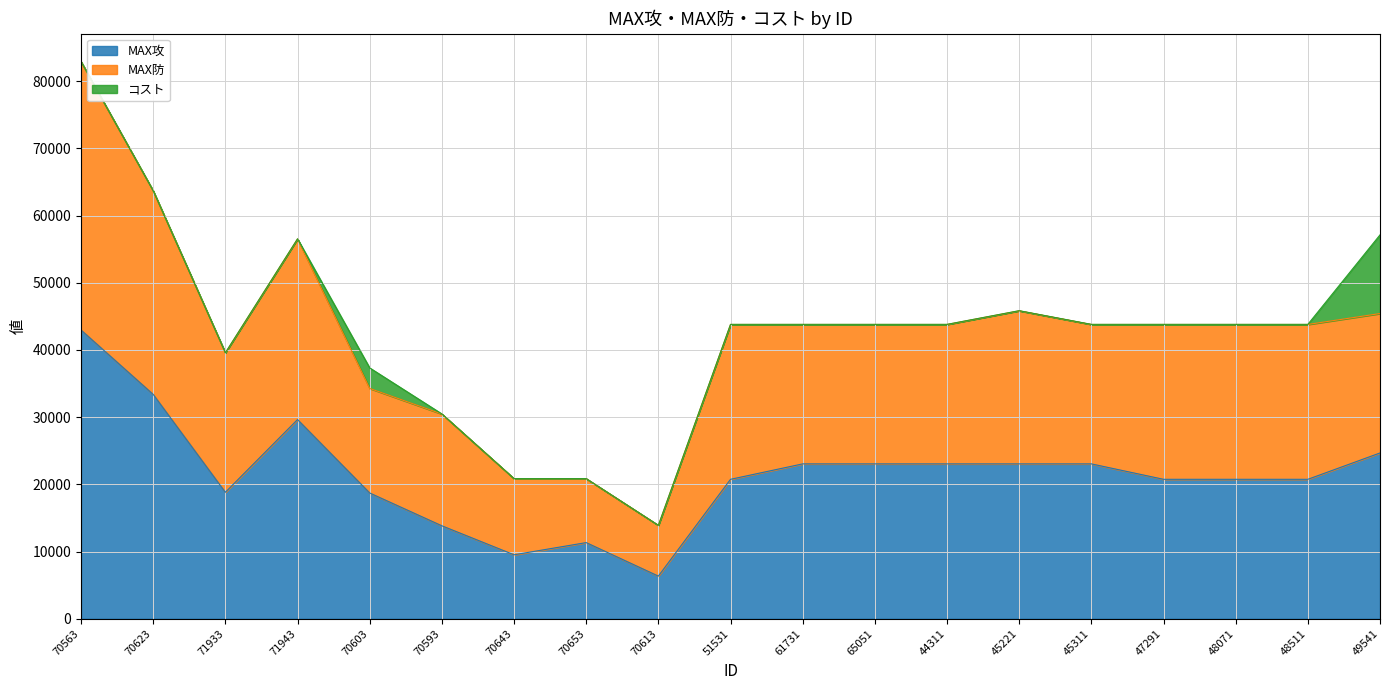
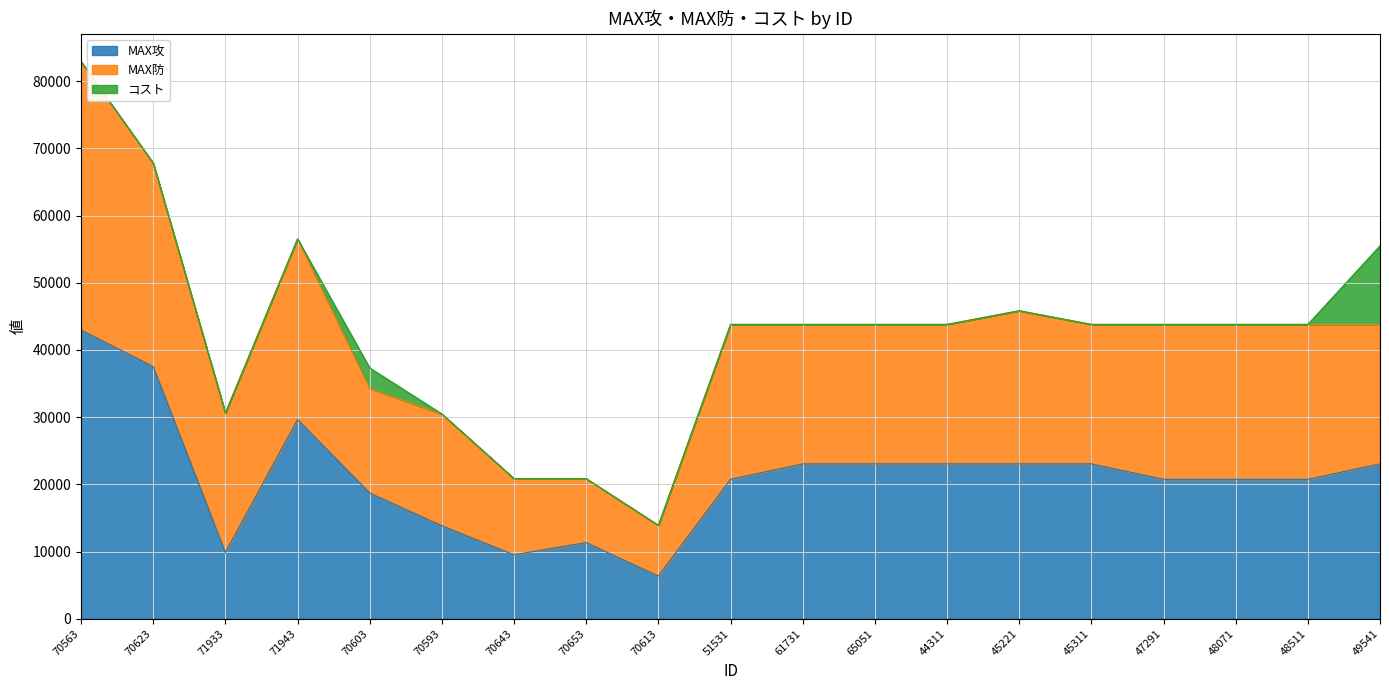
  {
    "MAX攻": {
      "70563": 43000,
-     "70623": 33000,
-     "71933": 19000,
+     "70623": 38000,
+     "71933": 10000,
      "71943": 30000,
      "70603": 19000,
      "70593": 14000,
      "70643": 10000,
      "70653": 11000,
      "70613": 6000,
      "51531": 21000,
      "61731": 23000,
      "65051": 23000,
      "44311": 23000,
      "45221": 23000,
      "45311": 23000,
      "47291": 21000,
      "48071": 21000,
      "48511": 21000,
-     "49541": 25000
+     "49541": 23000
    },
    "MAX防": {
      "70603": 16000,
      "49541": 21000
    },
    "コスト": {
      "70603": 3000,
      "49541": 12000
    }
  }
